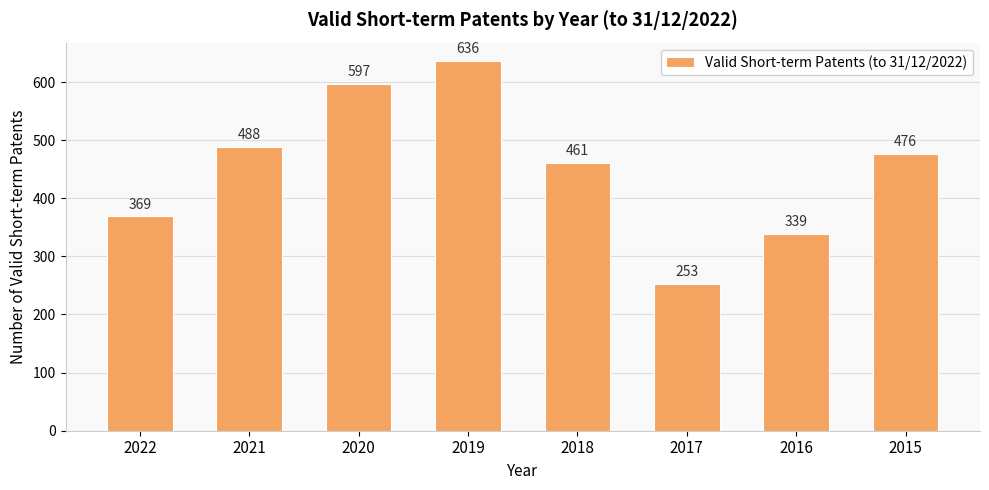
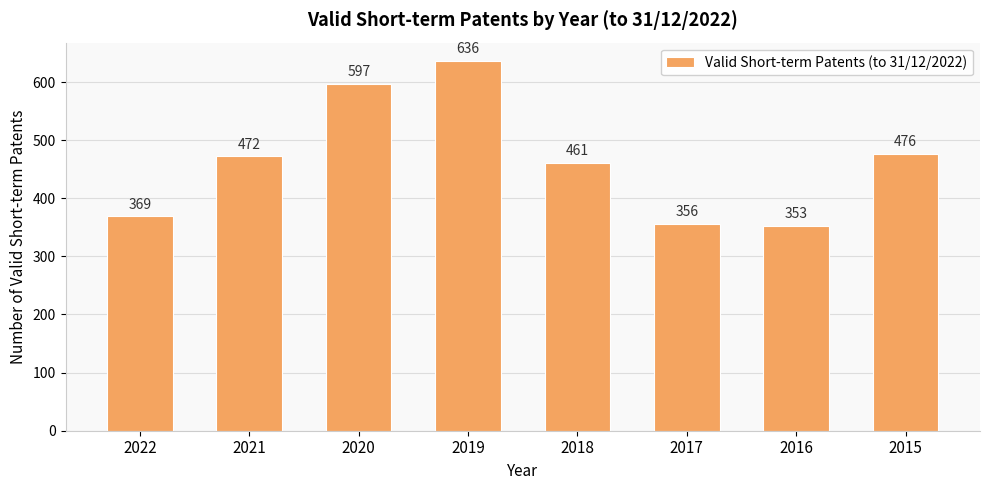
  {
    "2022": 369,
-   "2021": 488,
+   "2021": 472,
    "2020": 597,
    "2019": 636,
    "2018": 461,
-   "2017": 253,
-   "2016": 339,
+   "2017": 356,
+   "2016": 353,
    "2015": 476
  }
